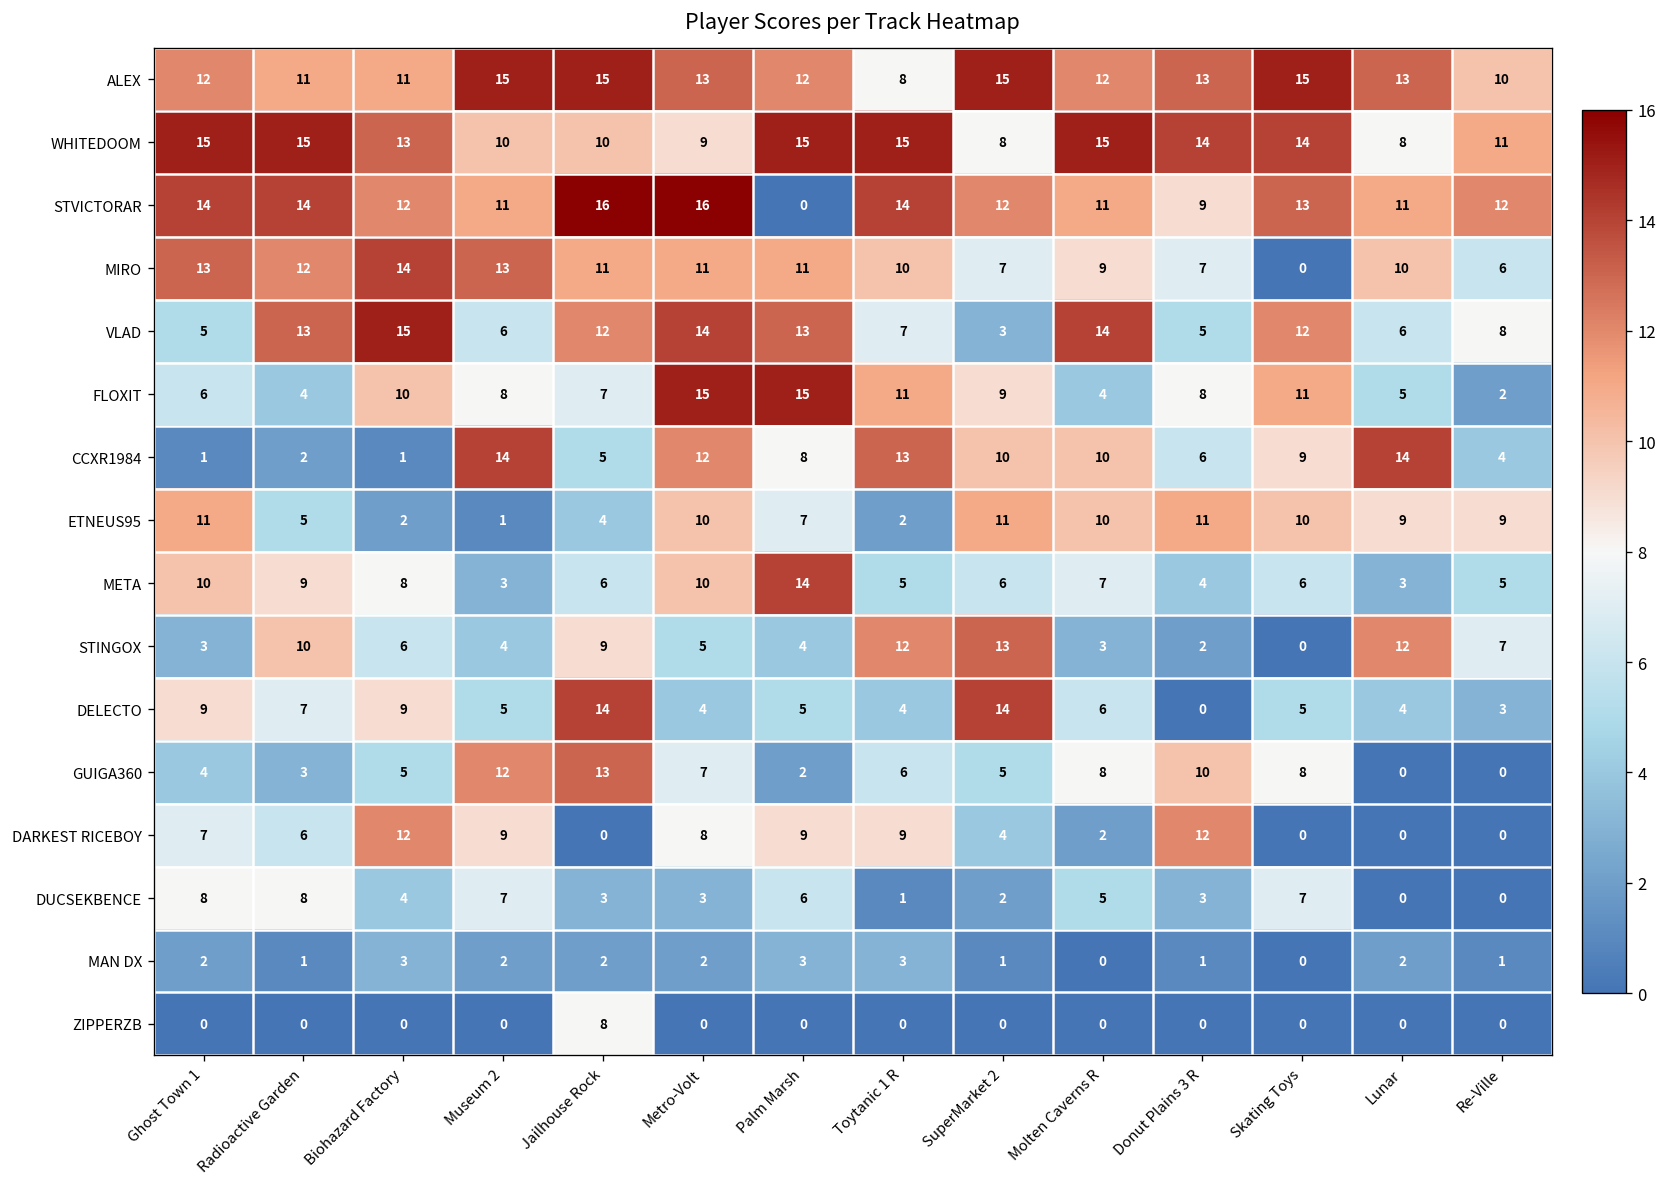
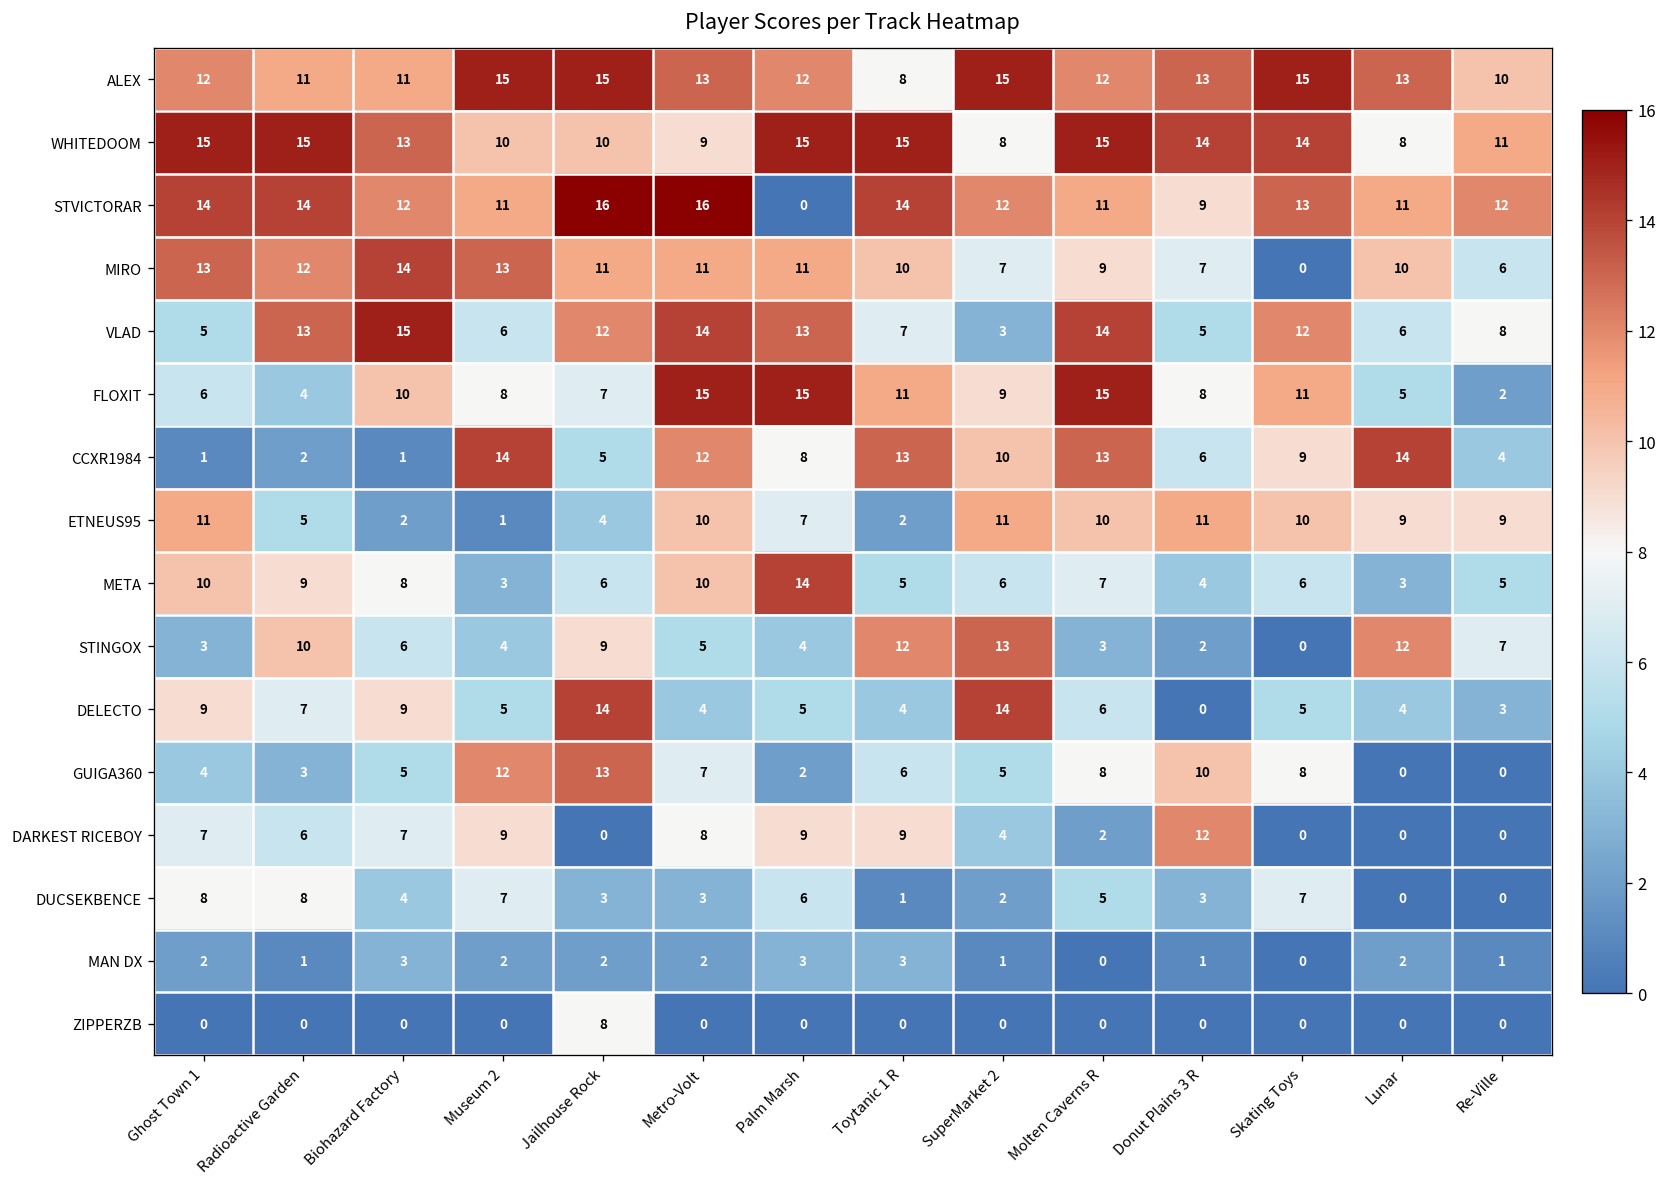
  {
    "FLOXIT": {
      "Ghost Town 1": 6,
      "Radioactive Garden": 4,
      "Biohazard Factory": 10,
      "Museum 2": 8,
      "Jailhouse Rock": 7,
      "Metro-Volt": 15,
      "Palm Marsh": 15,
      "Toytanic 1 R": 11,
      "SuperMarket 2": 9,
-     "Molten Caverns R": 4,
+     "Molten Caverns R": 15,
      "Donut Plains 3 R": 8,
      "Skating Toys": 11,
      "Lunar": 5,
      "Re-Ville": 2
    },
    "CCXR1984": {
      "Ghost Town 1": 1,
      "Radioactive Garden": 2,
      "Biohazard Factory": 1,
      "Museum 2": 14,
      "Jailhouse Rock": 5,
      "Metro-Volt": 12,
      "Palm Marsh": 8,
      "Toytanic 1 R": 13,
      "SuperMarket 2": 10,
-     "Molten Caverns R": 10,
+     "Molten Caverns R": 13,
      "Donut Plains 3 R": 6,
      "Skating Toys": 9,
      "Lunar": 14,
      "Re-Ville": 4
    },
    "DARKEST RICEBOY": {
      "Ghost Town 1": 7,
      "Radioactive Garden": 6,
-     "Biohazard Factory": 12,
+     "Biohazard Factory": 7,
      "Museum 2": 9,
      "Jailhouse Rock": 0,
      "Metro-Volt": 8,
      "Palm Marsh": 9,
      "Toytanic 1 R": 9,
      "SuperMarket 2": 4,
      "Molten Caverns R": 2,
      "Donut Plains 3 R": 12,
      "Skating Toys": 0,
      "Lunar": 0,
      "Re-Ville": 0
    }
  }
